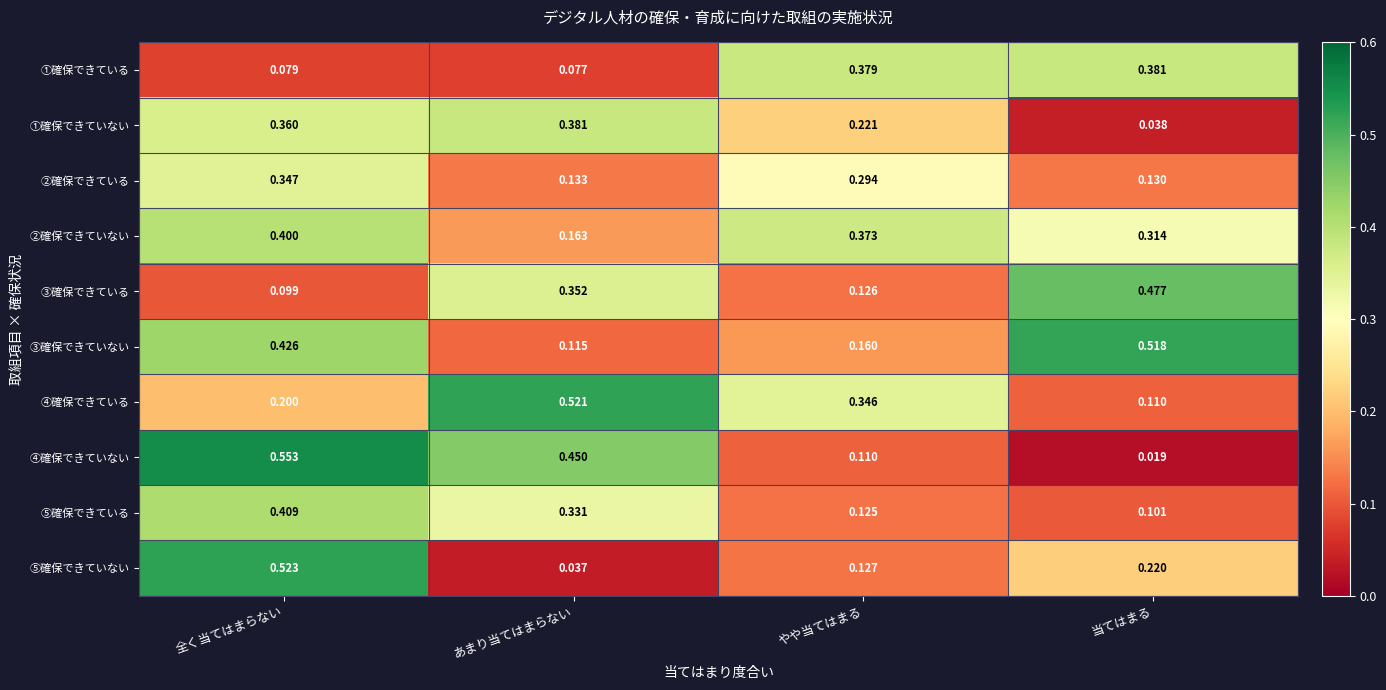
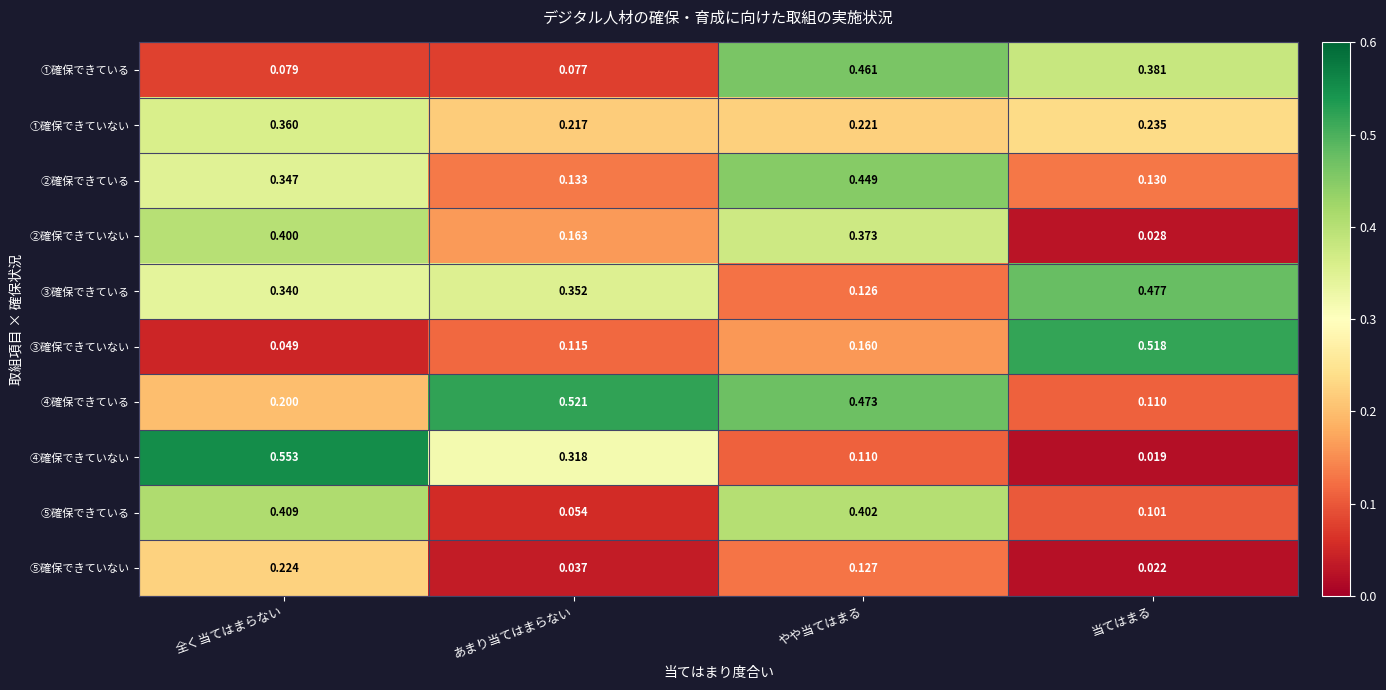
  {
    "①確保できている": {
      "全く当てはまらない": 0.079,
      "あまり当てはまらない": 0.077,
-     "やや当てはまる": 0.379,
+     "やや当てはまる": 0.461,
      "当てはまる": 0.381
    },
    "①確保できていない": {
      "全く当てはまらない": 0.360,
-     "あまり当てはまらない": 0.381,
+     "あまり当てはまらない": 0.217,
      "やや当てはまる": 0.221,
-     "当てはまる": 0.038
+     "当てはまる": 0.235
    },
    "②確保できている": {
      "全く当てはまらない": 0.347,
      "あまり当てはまらない": 0.133,
-     "やや当てはまる": 0.294,
+     "やや当てはまる": 0.449,
      "当てはまる": 0.130
    },
    "②確保できていない": {
      "全く当てはまらない": 0.400,
      "あまり当てはまらない": 0.163,
      "やや当てはまる": 0.373,
-     "当てはまる": 0.314
+     "当てはまる": 0.028
    },
    "③確保できている": {
-     "全く当てはまらない": 0.099,
+     "全く当てはまらない": 0.340,
      "あまり当てはまらない": 0.352,
      "やや当てはまる": 0.126,
      "当てはまる": 0.477
    },
    "③確保できていない": {
-     "全く当てはまらない": 0.426,
+     "全く当てはまらない": 0.049,
      "あまり当てはまらない": 0.115,
      "やや当てはまる": 0.160,
      "当てはまる": 0.518
    },
    "④確保できている": {
      "全く当てはまらない": 0.200,
      "あまり当てはまらない": 0.521,
-     "やや当てはまる": 0.346,
+     "やや当てはまる": 0.473,
      "当てはまる": 0.110
    },
    "④確保できていない": {
      "全く当てはまらない": 0.553,
-     "あまり当てはまらない": 0.450,
+     "あまり当てはまらない": 0.318,
      "やや当てはまる": 0.110,
      "当てはまる": 0.019
    },
    "⑤確保できている": {
      "全く当てはまらない": 0.409,
-     "あまり当てはまらない": 0.331,
-     "やや当てはまる": 0.125,
+     "あまり当てはまらない": 0.054,
+     "やや当てはまる": 0.402,
      "当てはまる": 0.101
    },
    "⑤確保できていない": {
-     "全く当てはまらない": 0.523,
+     "全く当てはまらない": 0.224,
      "あまり当てはまらない": 0.037,
      "やや当てはまる": 0.127,
-     "当てはまる": 0.220
+     "当てはまる": 0.022
    }
  }
